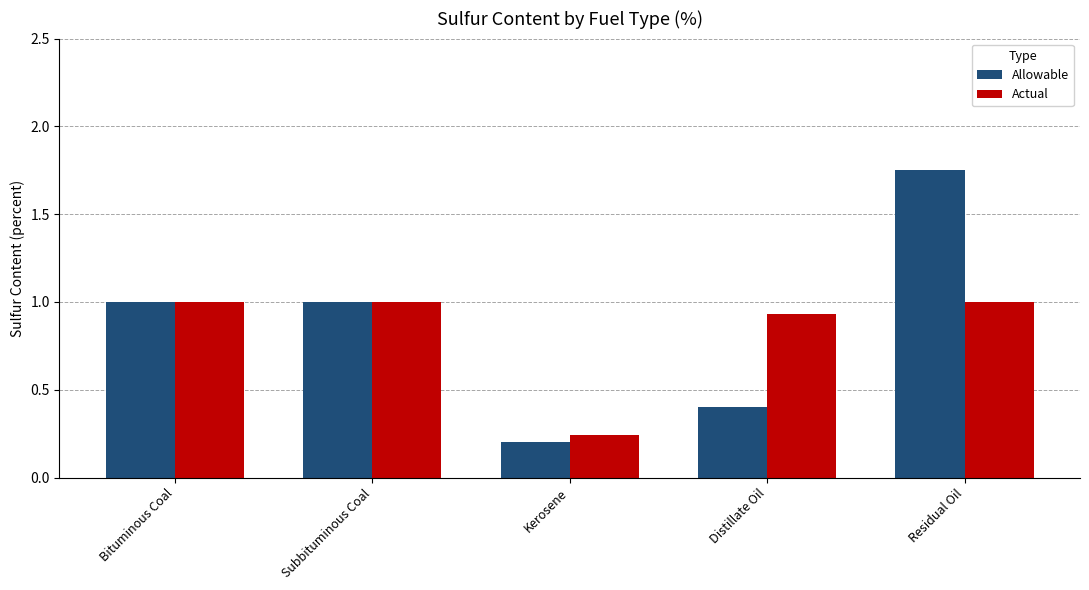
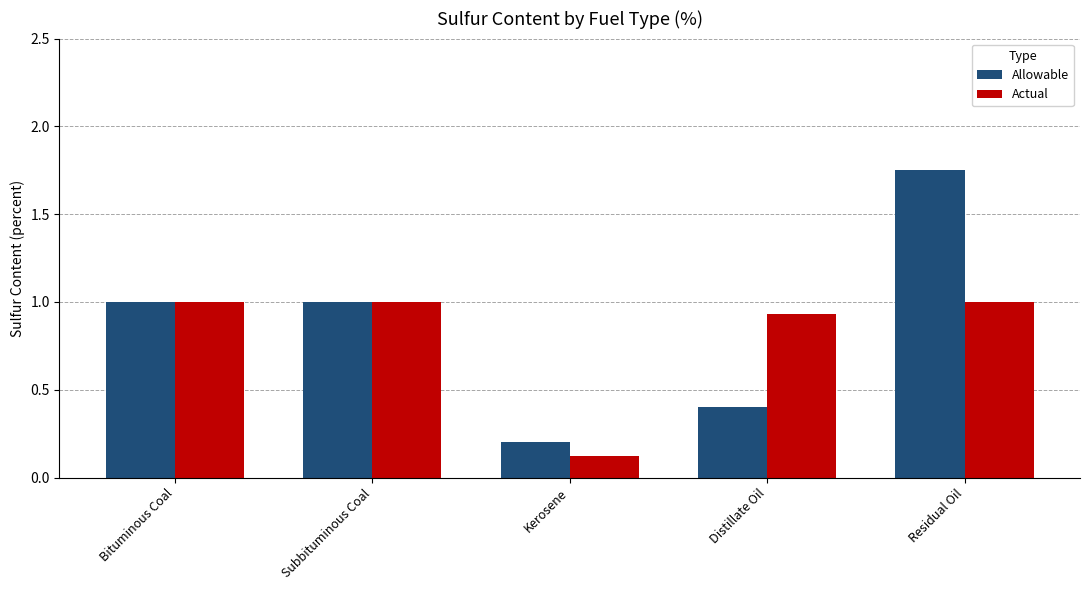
  {
    "Allowable": {
      "Bituminous Coal": 1.00,
      "Subbituminous Coal": 1.00,
      "Kerosene": 0.20,
      "Distillate Oil": 0.40,
      "Residual Oil": 1.75
    },
    "Actual": {
      "Bituminous Coal": 1.00,
      "Subbituminous Coal": 1.00,
-     "Kerosene": 0.24,
+     "Kerosene": 0.12,
      "Distillate Oil": 0.93,
      "Residual Oil": 1.00
    }
  }
